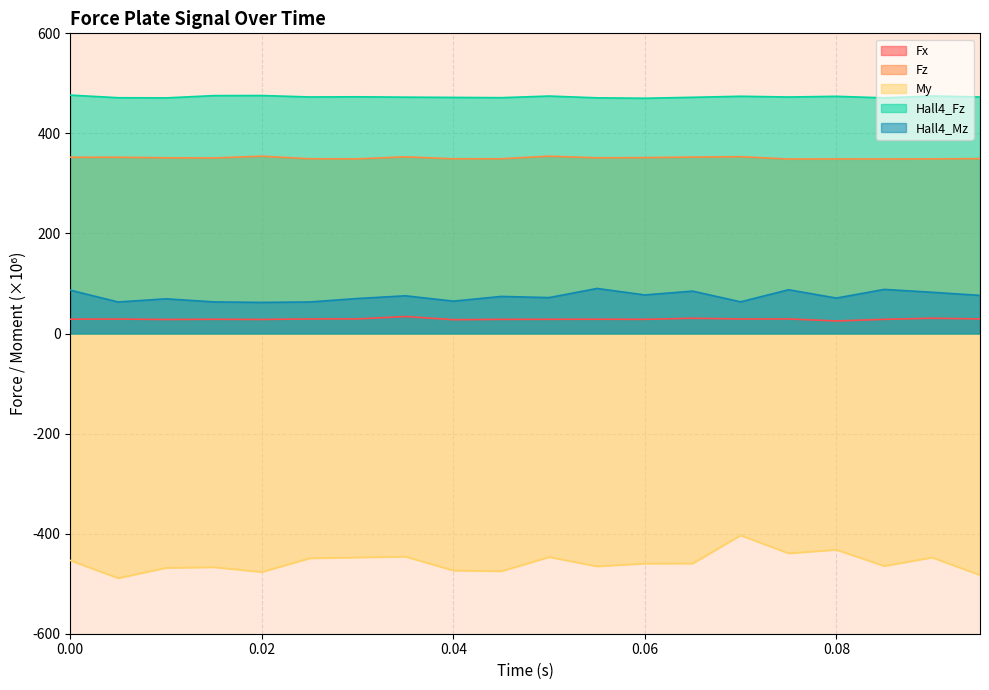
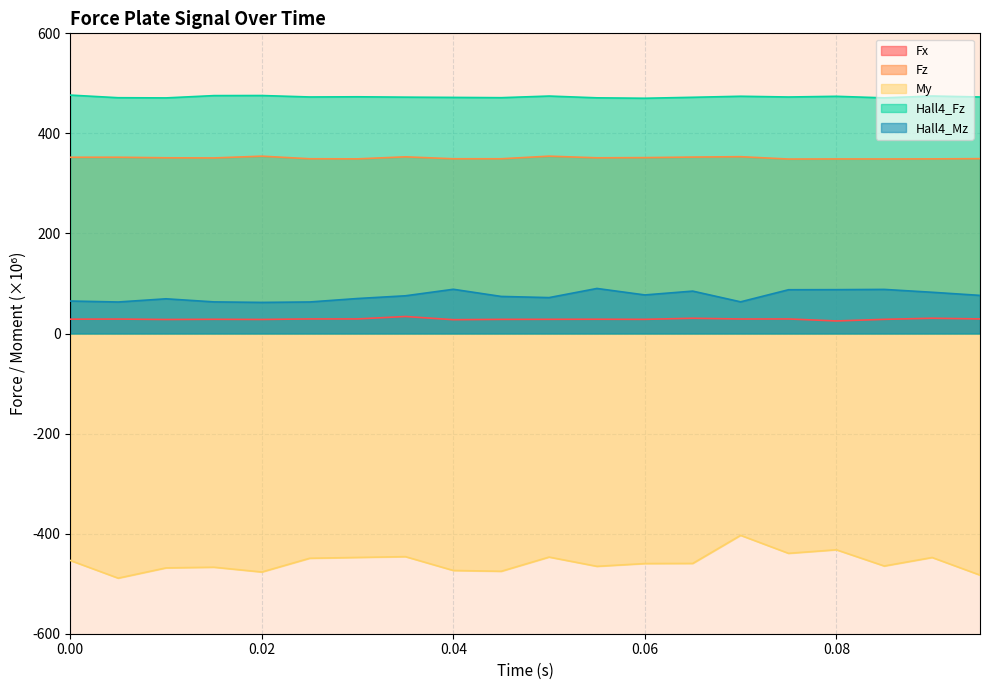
  {
    "Hall4_Fz": {
      "0.00": 480,
      "0.02": 480,
      "0.04": 470,
      "0.06": 470,
      "0.08": 470
    },
    "Hall4_Mz": {
-     "0.00": 90,
+     "0.00": 60,
      "0.02": 60,
-     "0.04": 60,
+     "0.04": 90,
      "0.06": 80,
-     "0.08": 70
+     "0.08": 90
    }
  }
